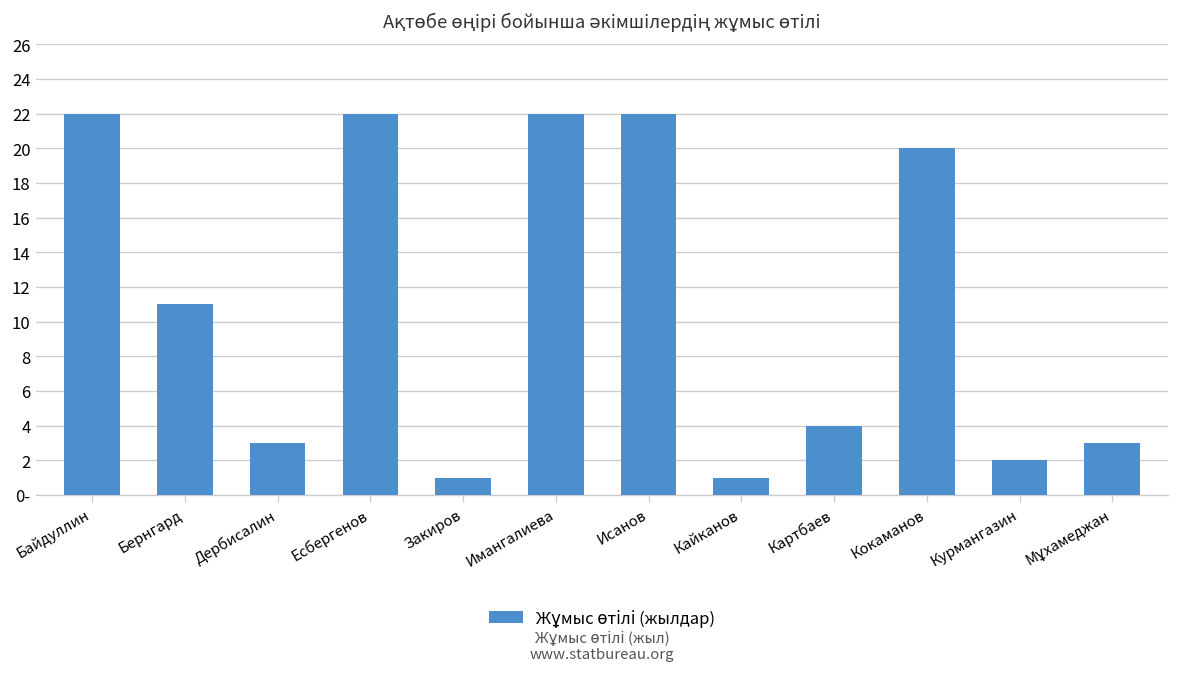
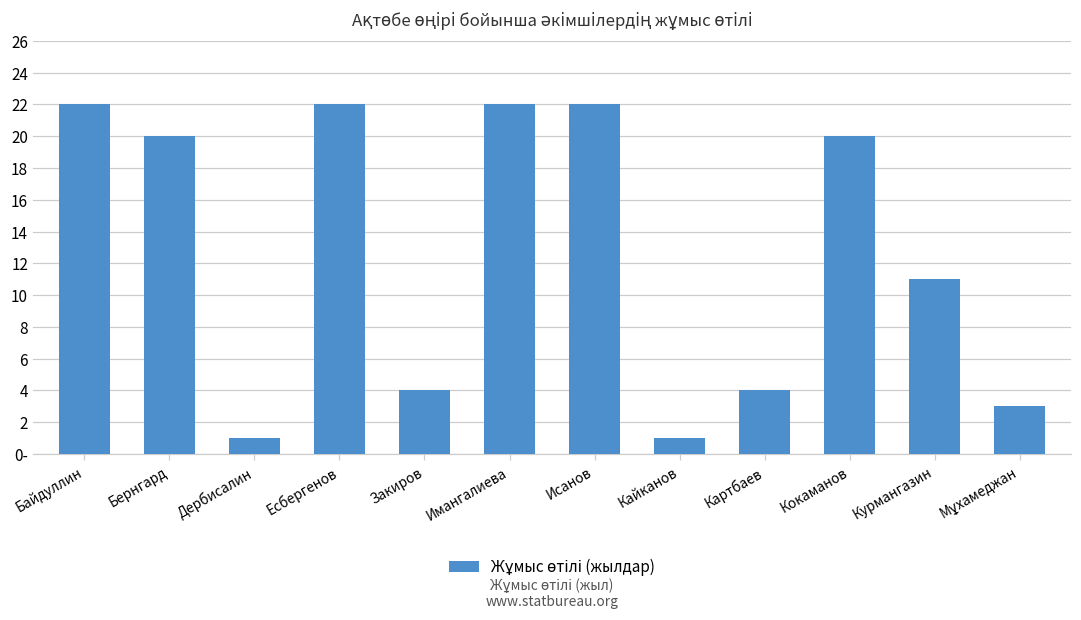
  {
    "Байдуллин": 22,
-   "Бернгард": 11,
-   "Дербисалин": 3,
+   "Бернгард": 20,
+   "Дербисалин": 1,
    "Есбергенов": 22,
-   "Закиров": 1,
+   "Закиров": 4,
    "Имангалиева": 22,
    "Исанов": 22,
    "Кайканов": 1,
    "Картбаев": 4,
    "Кокаманов": 20,
-   "Курмангазин": 2,
+   "Курмангазин": 11,
    "Мұхамеджан": 3
  }
